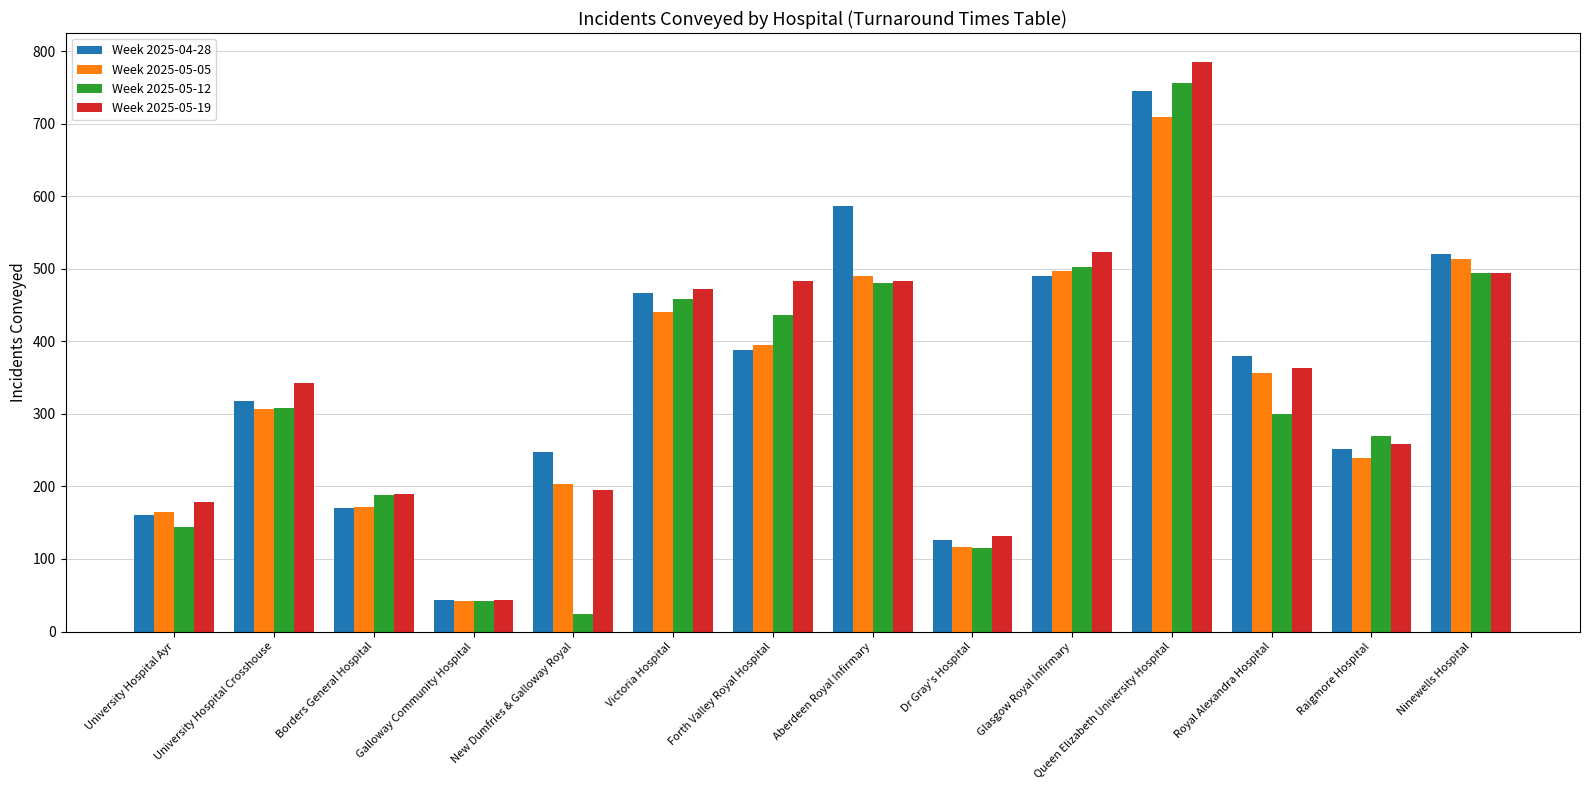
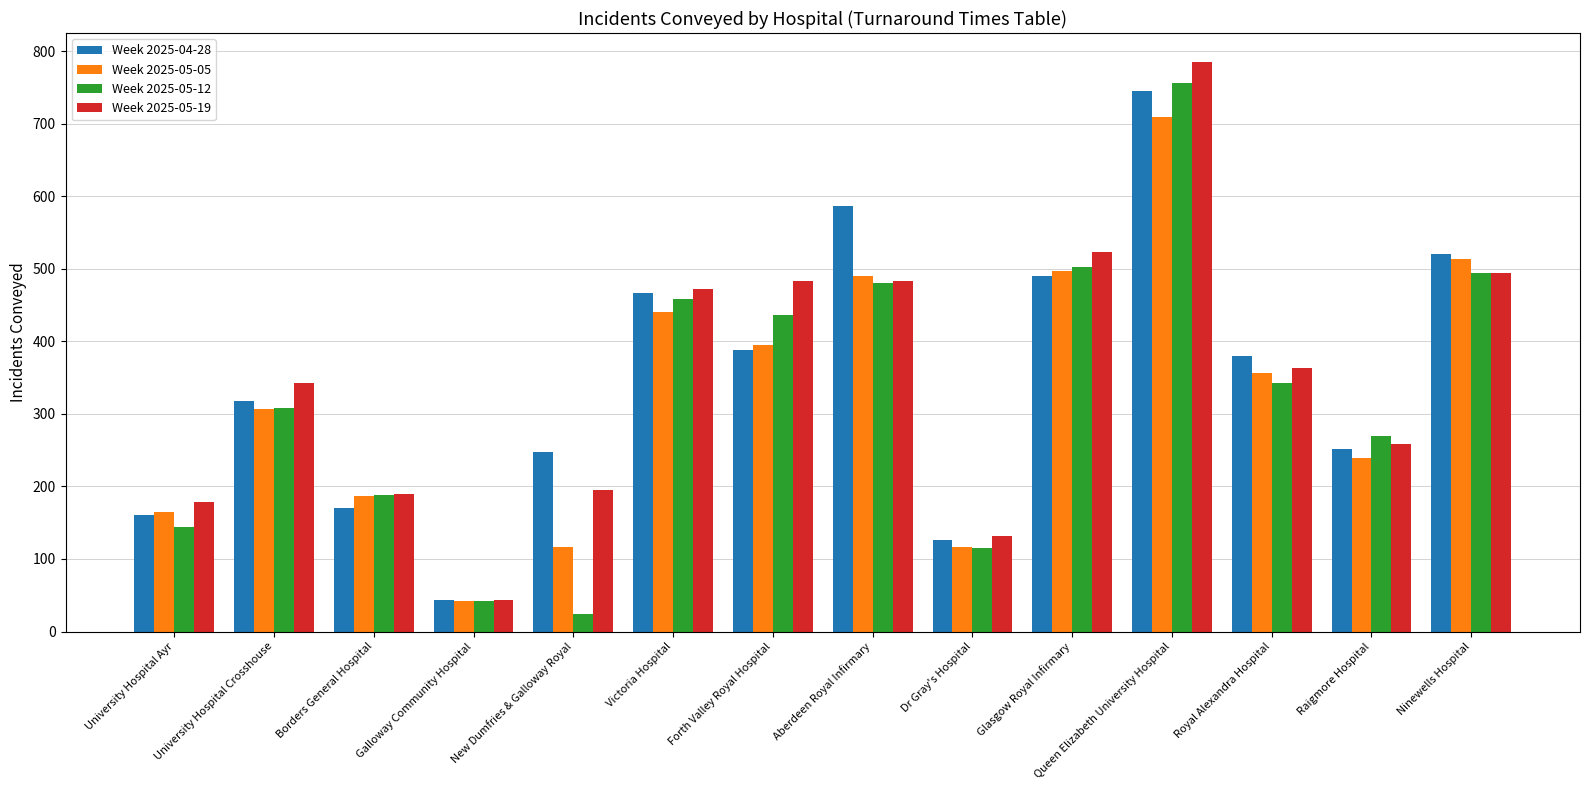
  {
    "Week 2025-04-28": {
      "University Hospital Ayr": 160,
      "University Hospital Crosshouse": 320,
      "Borders General Hospital": 170,
      "Galloway Community Hospital": 40,
      "New Dumfries & Galloway Royal": 250,
      "Victoria Hospital": 470,
      "Forth Valley Royal Hospital": 390,
      "Aberdeen Royal Infirmary": 590,
      "Dr Gray's Hospital": 130,
      "Glasgow Royal Infirmary": 490,
      "Queen Elizabeth University Hospital": 750,
      "Royal Alexandra Hospital": 380,
      "Raigmore Hospital": 250,
      "Ninewells Hospital": 520
    },
    "Week 2025-05-05": {
      "University Hospital Ayr": 170,
      "University Hospital Crosshouse": 310,
-     "Borders General Hospital": 170,
+     "Borders General Hospital": 190,
      "Galloway Community Hospital": 40,
-     "New Dumfries & Galloway Royal": 200,
+     "New Dumfries & Galloway Royal": 120,
      "Victoria Hospital": 440,
      "Forth Valley Royal Hospital": 400,
      "Aberdeen Royal Infirmary": 490,
      "Dr Gray's Hospital": 120,
      "Glasgow Royal Infirmary": 500,
      "Queen Elizabeth University Hospital": 710,
      "Royal Alexandra Hospital": 360,
      "Raigmore Hospital": 240,
      "Ninewells Hospital": 510
    },
    "Week 2025-05-12": {
      "University Hospital Ayr": 140,
      "University Hospital Crosshouse": 310,
      "Borders General Hospital": 190,
      "Galloway Community Hospital": 40,
      "New Dumfries & Galloway Royal": 20,
      "Victoria Hospital": 460,
      "Forth Valley Royal Hospital": 440,
      "Aberdeen Royal Infirmary": 480,
      "Dr Gray's Hospital": 120,
      "Glasgow Royal Infirmary": 500,
      "Queen Elizabeth University Hospital": 760,
-     "Royal Alexandra Hospital": 300,
+     "Royal Alexandra Hospital": 340,
      "Raigmore Hospital": 270,
      "Ninewells Hospital": 490
    },
    "Week 2025-05-19": {
      "University Hospital Ayr": 180,
      "University Hospital Crosshouse": 340,
      "Borders General Hospital": 190,
      "Galloway Community Hospital": 40,
      "New Dumfries & Galloway Royal": 200,
      "Victoria Hospital": 470,
      "Forth Valley Royal Hospital": 480,
      "Aberdeen Royal Infirmary": 480,
      "Dr Gray's Hospital": 130,
      "Glasgow Royal Infirmary": 520,
      "Queen Elizabeth University Hospital": 790,
      "Royal Alexandra Hospital": 360,
      "Raigmore Hospital": 260,
      "Ninewells Hospital": 500
    }
  }
